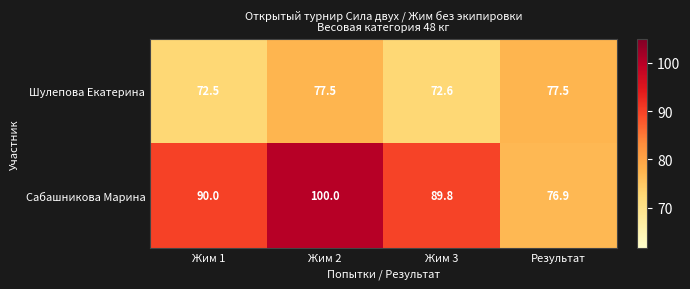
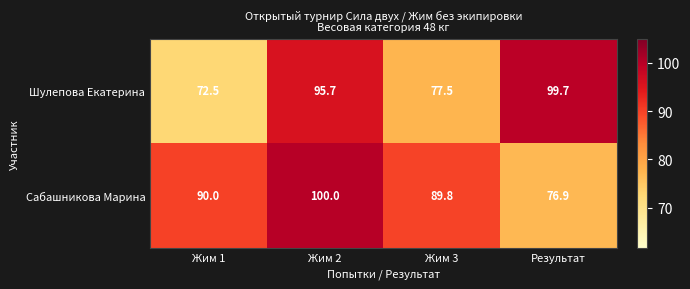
  {
    "Шулепова Екатерина": {
      "Жим 1": 72.5,
-     "Жим 2": 77.5,
-     "Жим 3": 72.6,
-     "Результат": 77.5
+     "Жим 2": 95.7,
+     "Жим 3": 77.5,
+     "Результат": 99.7
    },
    "Сабашникова Марина": {
      "Жим 1": 90.0,
      "Жим 2": 100.0,
      "Жим 3": 89.8,
      "Результат": 76.9
    }
  }
